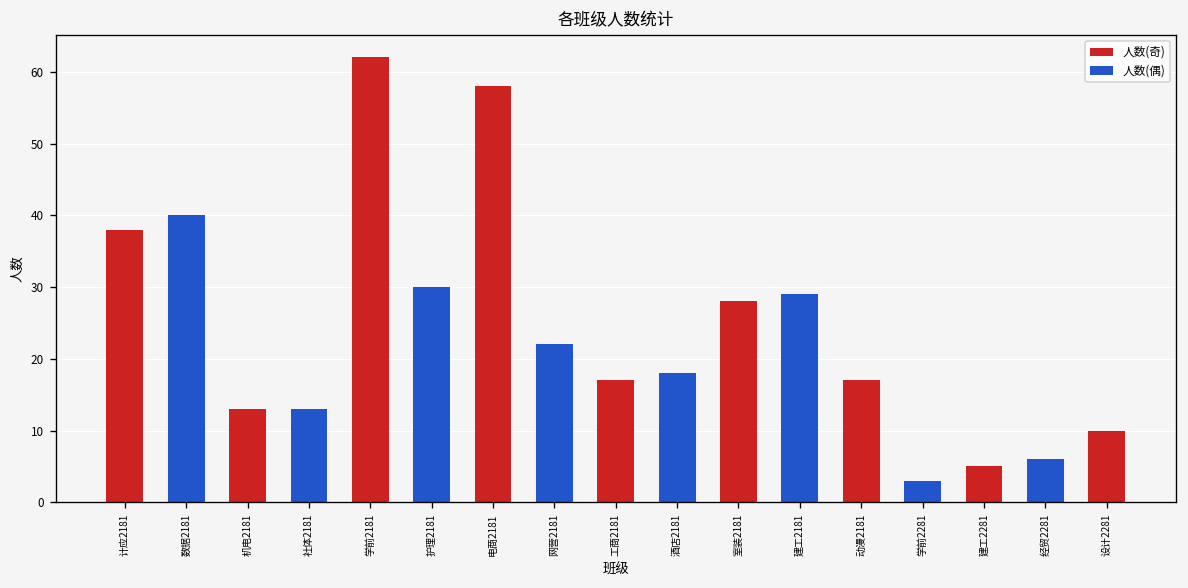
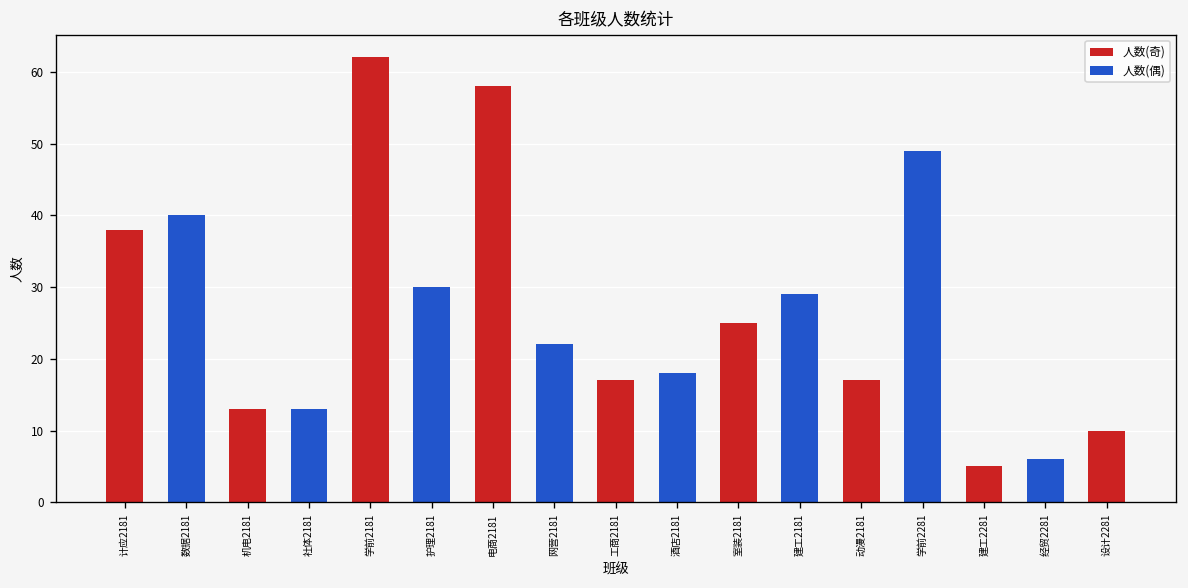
  {
    "人数(奇)": {
      "计应2181": 38,
      "机电2181": 13,
      "学前2181": 62,
      "电商2181": 58,
      "工商2181": 17,
-     "室装2181": 28,
+     "室装2181": 25,
      "动漫2181": 17,
      "建工2281": 5,
      "设计2281": 10
    },
    "人数(偶)": {
      "数据2181": 40,
      "社体2181": 13,
      "护理2181": 30,
      "网营2181": 22,
      "酒店2181": 18,
      "建工2181": 29,
-     "学前2281": 3,
+     "学前2281": 49,
      "经贸2281": 6
    }
  }
